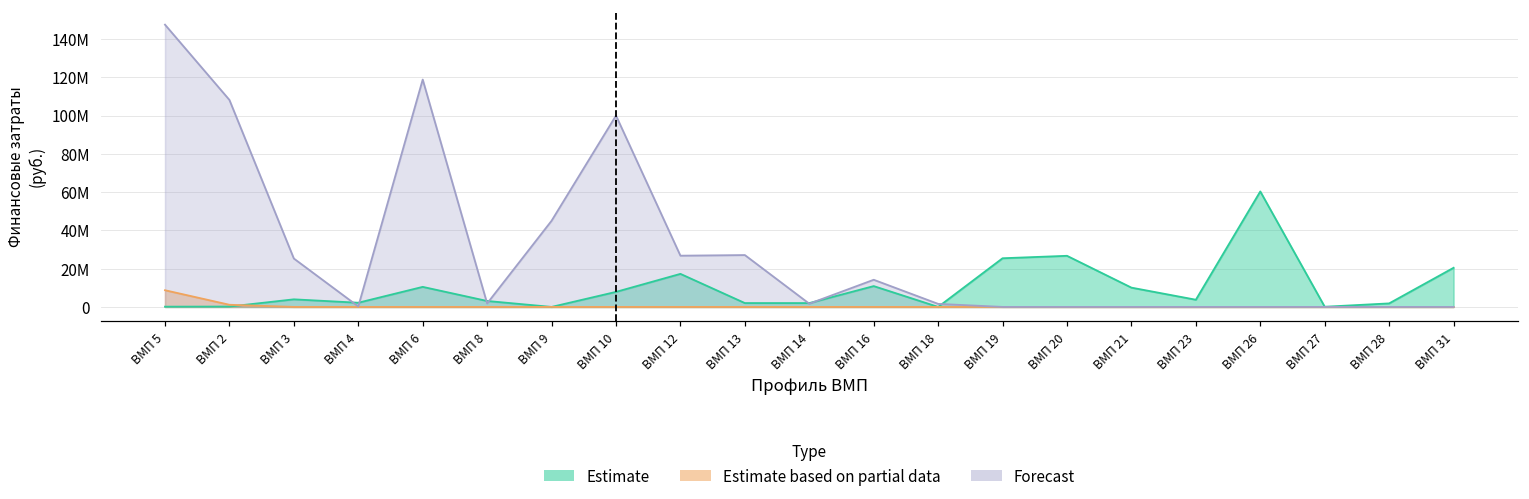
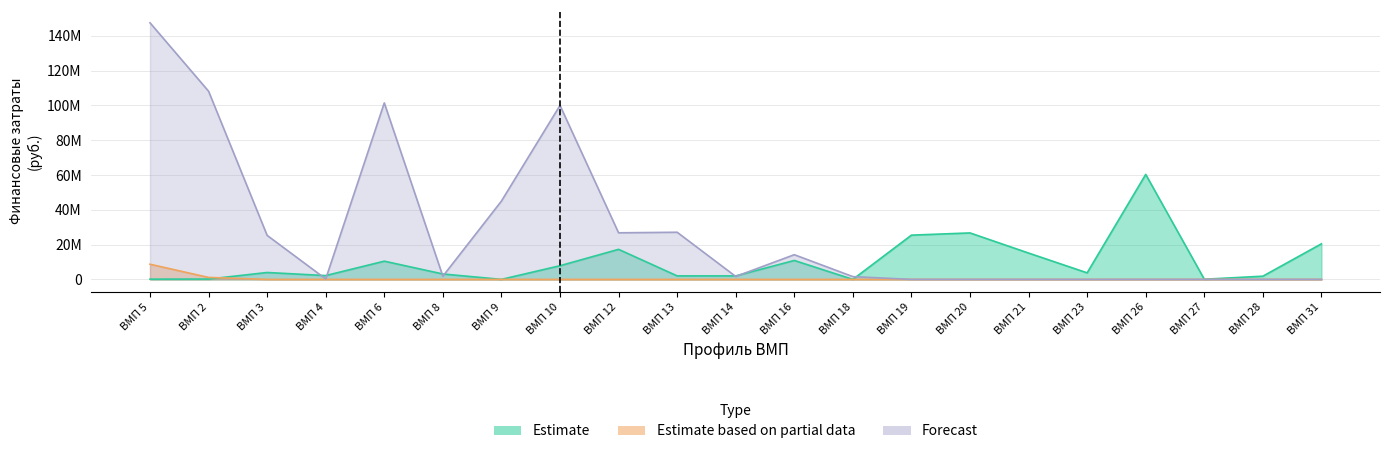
  {
    "Estimate": {
      "ВМП 5": 0,
      "ВМП 3": 4000000,
      "ВМП 4": 2000000,
      "ВМП 6": 10000000,
      "ВМП 10": 8000000,
      "ВМП 12": 17000000,
      "ВМП 13": 2000000,
      "ВМП 16": 11000000,
      "ВМП 19": 25000000,
      "ВМП 20": 27000000,
-     "ВМП 21": 10000000,
+     "ВМП 21": 15000000,
      "ВМП 23": 4000000,
      "ВМП 26": 60000000,
      "ВМП 28": 2000000,
      "ВМП 31": 20000000
    },
    "Estimate based on partial data": {
      "ВМП 5": 9000000,
      "ВМП 3": 0,
      "ВМП 6": 0,
      "ВМП 8": 0,
      "ВМП 10": 0,
      "ВМП 12": 0,
      "ВМП 13": 0,
      "ВМП 14": 0,
      "ВМП 16": 0
    },
    "Forecast": {
      "ВМП 5": 147000000,
      "ВМП 2": 108000000,
      "ВМП 3": 25000000,
-     "ВМП 6": 119000000,
+     "ВМП 6": 101000000,
      "ВМП 9": 45000000,
      "ВМП 10": 100000000,
      "ВМП 12": 27000000,
      "ВМП 13": 27000000,
      "ВМП 16": 14000000,
      "ВМП 18": 2000000
    }
  }
